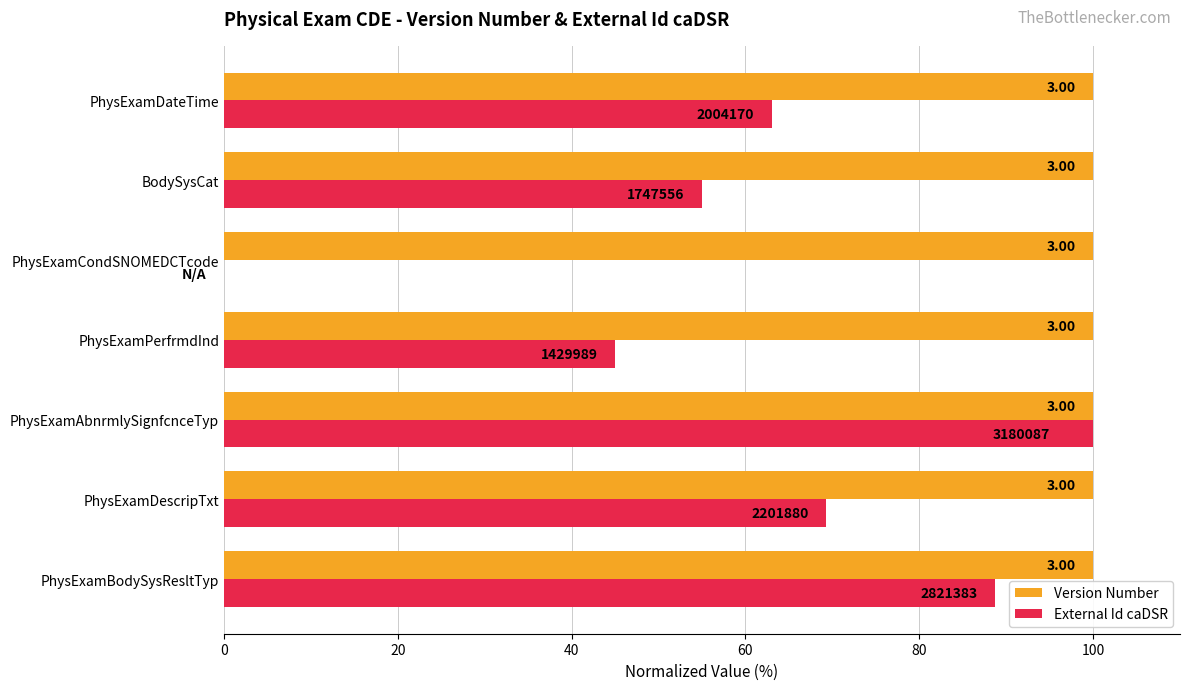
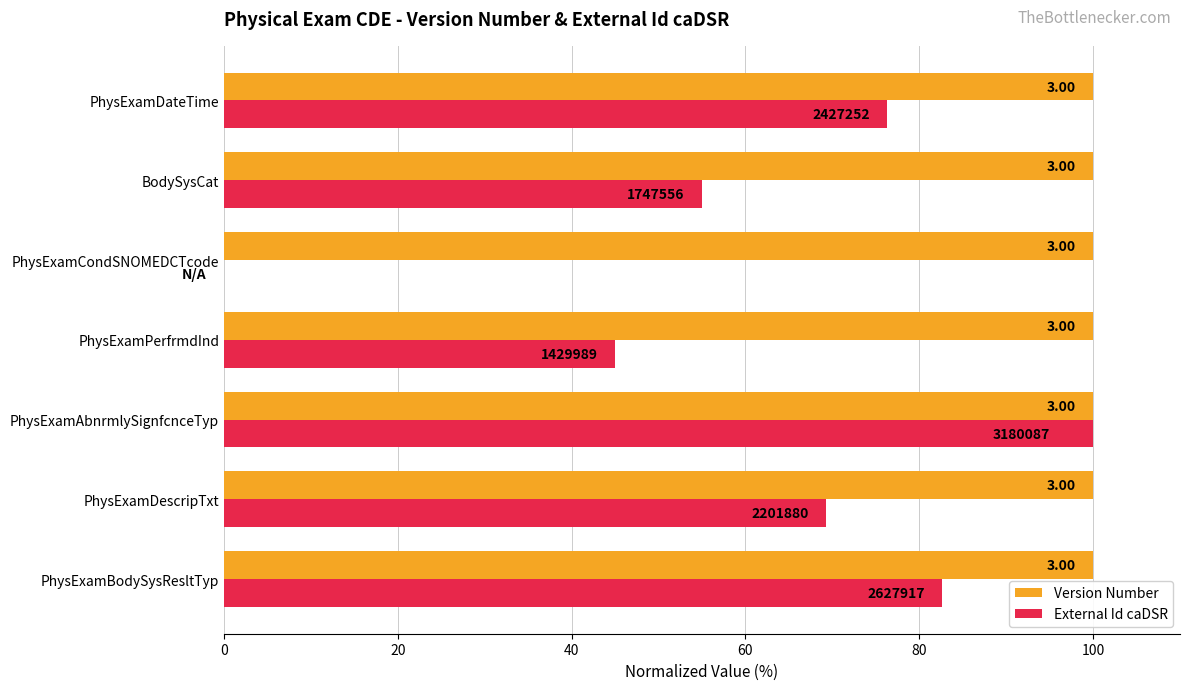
  {
    "External Id caDSR": {
-     "PhysExamDateTime": 2004170,
-     "PhysExamBodySysResltTyp": 2821383
+     "PhysExamDateTime": 2427252,
+     "PhysExamBodySysResltTyp": 2627917
    }
  }
